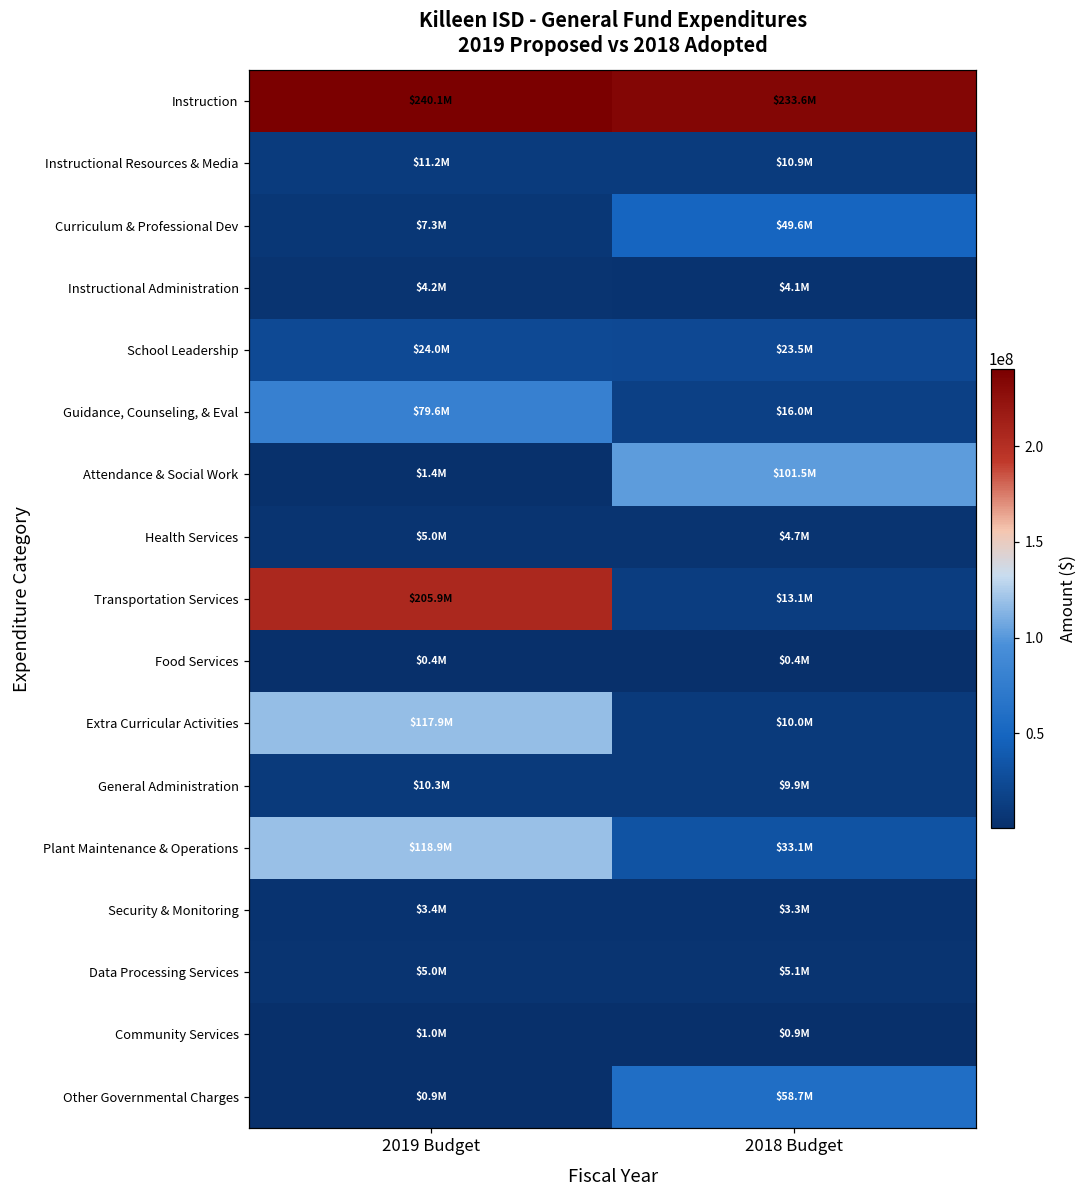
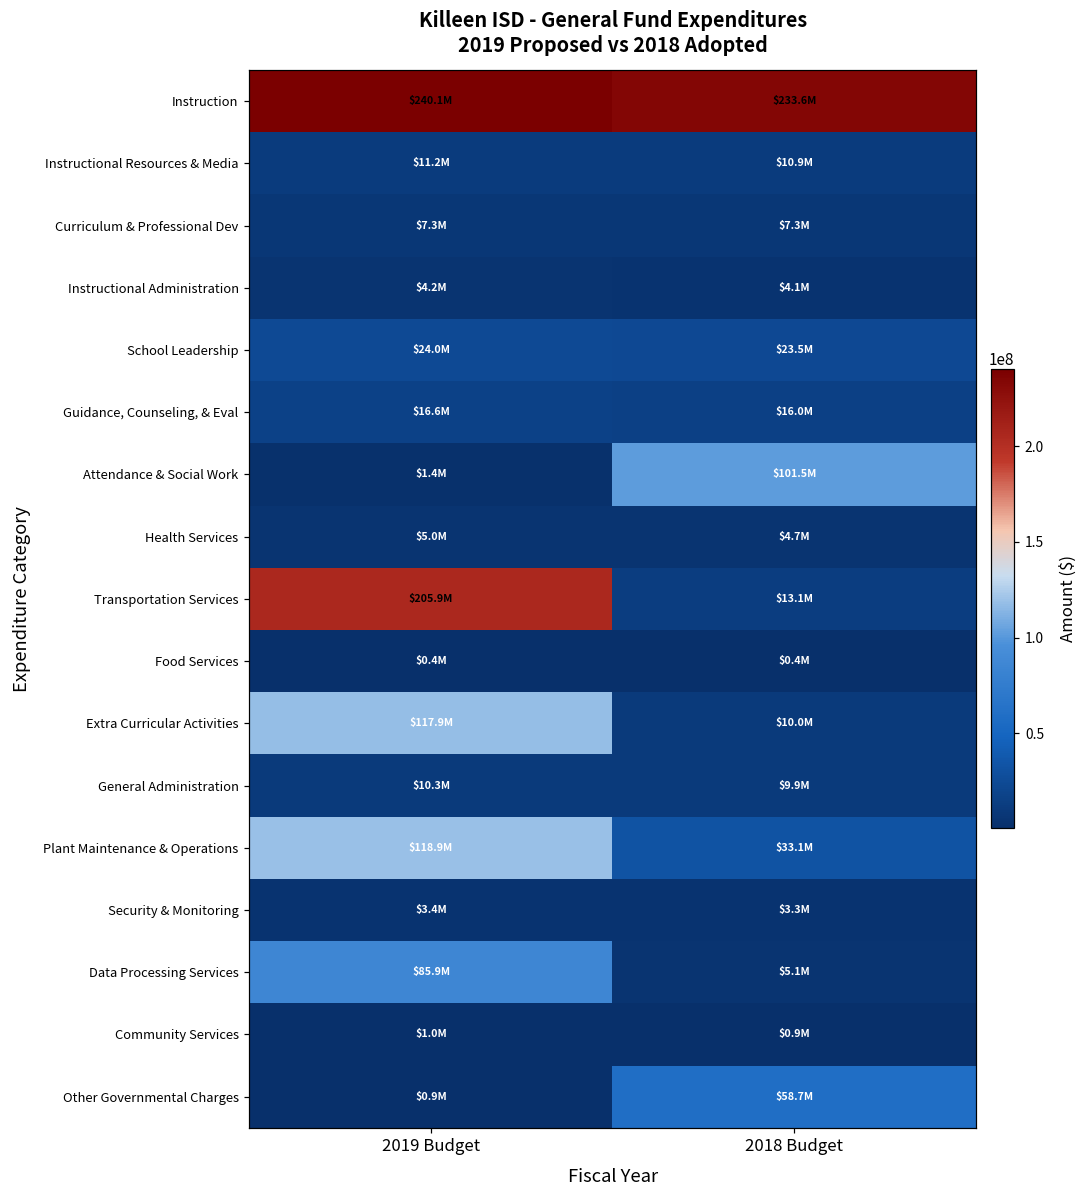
  {
    "Instruction": {
      "2019 Budget": "$240.1M",
      "2018 Budget": "$233.6M"
    },
    "Instructional Resources & Media": {
      "2019 Budget": "$11.2M",
      "2018 Budget": "$10.9M"
    },
    "Curriculum & Professional Dev": {
      "2019 Budget": "$7.3M",
-     "2018 Budget": "$49.6M"
+     "2018 Budget": "$7.3M"
    },
    "Instructional Administration": {
      "2019 Budget": "$4.2M",
      "2018 Budget": "$4.1M"
    },
    "School Leadership": {
      "2019 Budget": "$24.0M",
      "2018 Budget": "$23.5M"
    },
    "Guidance, Counseling, & Eval": {
-     "2019 Budget": "$79.6M",
+     "2019 Budget": "$16.6M",
      "2018 Budget": "$16.0M"
    },
    "Attendance & Social Work": {
      "2019 Budget": "$1.4M",
      "2018 Budget": "$101.5M"
    },
    "Health Services": {
      "2019 Budget": "$5.0M",
      "2018 Budget": "$4.7M"
    },
    "Transportation Services": {
      "2019 Budget": "$205.9M",
      "2018 Budget": "$13.1M"
    },
    "Food Services": {
      "2019 Budget": "$0.4M",
      "2018 Budget": "$0.4M"
    },
    "Extra Curricular Activities": {
      "2019 Budget": "$117.9M",
      "2018 Budget": "$10.0M"
    },
    "General Administration": {
      "2019 Budget": "$10.3M",
      "2018 Budget": "$9.9M"
    },
    "Plant Maintenance & Operations": {
      "2019 Budget": "$118.9M",
      "2018 Budget": "$33.1M"
    },
    "Security & Monitoring": {
      "2019 Budget": "$3.4M",
      "2018 Budget": "$3.3M"
    },
    "Data Processing Services": {
-     "2019 Budget": "$5.0M",
+     "2019 Budget": "$85.9M",
      "2018 Budget": "$5.1M"
    },
    "Community Services": {
      "2019 Budget": "$1.0M",
      "2018 Budget": "$0.9M"
    },
    "Other Governmental Charges": {
      "2019 Budget": "$0.9M",
      "2018 Budget": "$58.7M"
    }
  }
